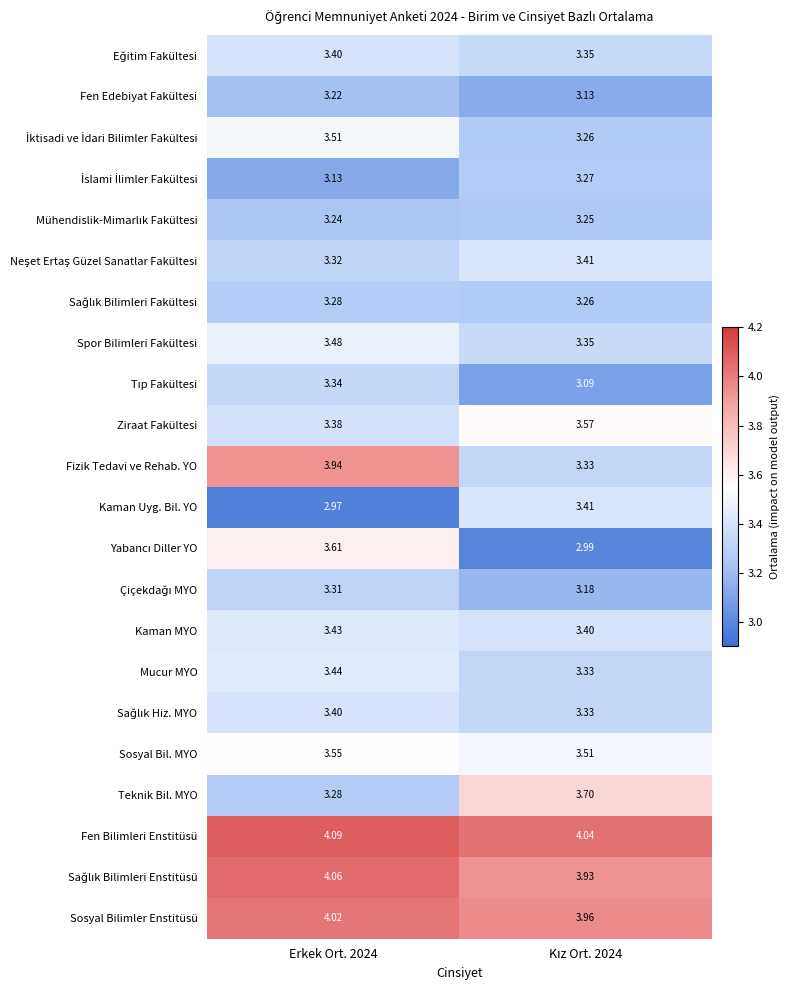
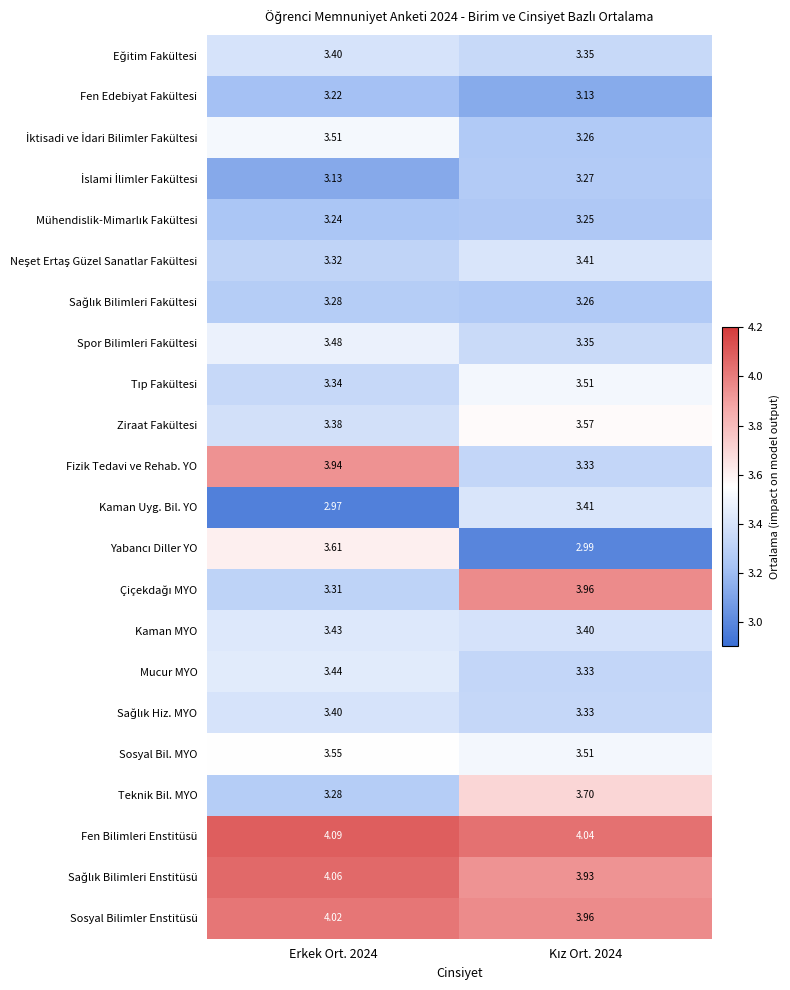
  {
    "Eğitim Fakültesi": {
      "Erkek Ort. 2024": 3.40,
      "Kız Ort. 2024": 3.35
    },
    "Fen Edebiyat Fakültesi": {
      "Erkek Ort. 2024": 3.22,
      "Kız Ort. 2024": 3.13
    },
    "İktisadi ve İdari Bilimler Fakültesi": {
      "Erkek Ort. 2024": 3.51,
      "Kız Ort. 2024": 3.26
    },
    "İslami İlimler Fakültesi": {
      "Erkek Ort. 2024": 3.13,
      "Kız Ort. 2024": 3.27
    },
    "Mühendislik-Mimarlık Fakültesi": {
      "Erkek Ort. 2024": 3.24,
      "Kız Ort. 2024": 3.25
    },
    "Neşet Ertaş Güzel Sanatlar Fakültesi": {
      "Erkek Ort. 2024": 3.32,
      "Kız Ort. 2024": 3.41
    },
    "Sağlık Bilimleri Fakültesi": {
      "Erkek Ort. 2024": 3.28,
      "Kız Ort. 2024": 3.26
    },
    "Spor Bilimleri Fakültesi": {
      "Erkek Ort. 2024": 3.48,
      "Kız Ort. 2024": 3.35
    },
    "Tıp Fakültesi": {
      "Erkek Ort. 2024": 3.34,
-     "Kız Ort. 2024": 3.09
+     "Kız Ort. 2024": 3.51
    },
    "Ziraat Fakültesi": {
      "Erkek Ort. 2024": 3.38,
      "Kız Ort. 2024": 3.57
    },
    "Fizik Tedavi ve Rehab. YO": {
      "Erkek Ort. 2024": 3.94,
      "Kız Ort. 2024": 3.33
    },
    "Kaman Uyg. Bil. YO": {
      "Erkek Ort. 2024": 2.97,
      "Kız Ort. 2024": 3.41
    },
    "Yabancı Diller YO": {
      "Erkek Ort. 2024": 3.61,
      "Kız Ort. 2024": 2.99
    },
    "Çiçekdağı MYO": {
      "Erkek Ort. 2024": 3.31,
-     "Kız Ort. 2024": 3.18
+     "Kız Ort. 2024": 3.96
    },
    "Kaman MYO": {
      "Erkek Ort. 2024": 3.43,
      "Kız Ort. 2024": 3.40
    },
    "Mucur MYO": {
      "Erkek Ort. 2024": 3.44,
      "Kız Ort. 2024": 3.33
    },
    "Sağlık Hiz. MYO": {
      "Erkek Ort. 2024": 3.40,
      "Kız Ort. 2024": 3.33
    },
    "Sosyal Bil. MYO": {
      "Erkek Ort. 2024": 3.55,
      "Kız Ort. 2024": 3.51
    },
    "Teknik Bil. MYO": {
      "Erkek Ort. 2024": 3.28,
      "Kız Ort. 2024": 3.70
    },
    "Fen Bilimleri Enstitüsü": {
      "Erkek Ort. 2024": 4.09,
      "Kız Ort. 2024": 4.04
    },
    "Sağlık Bilimleri Enstitüsü": {
      "Erkek Ort. 2024": 4.06,
      "Kız Ort. 2024": 3.93
    },
    "Sosyal Bilimler Enstitüsü": {
      "Erkek Ort. 2024": 4.02,
      "Kız Ort. 2024": 3.96
    }
  }
